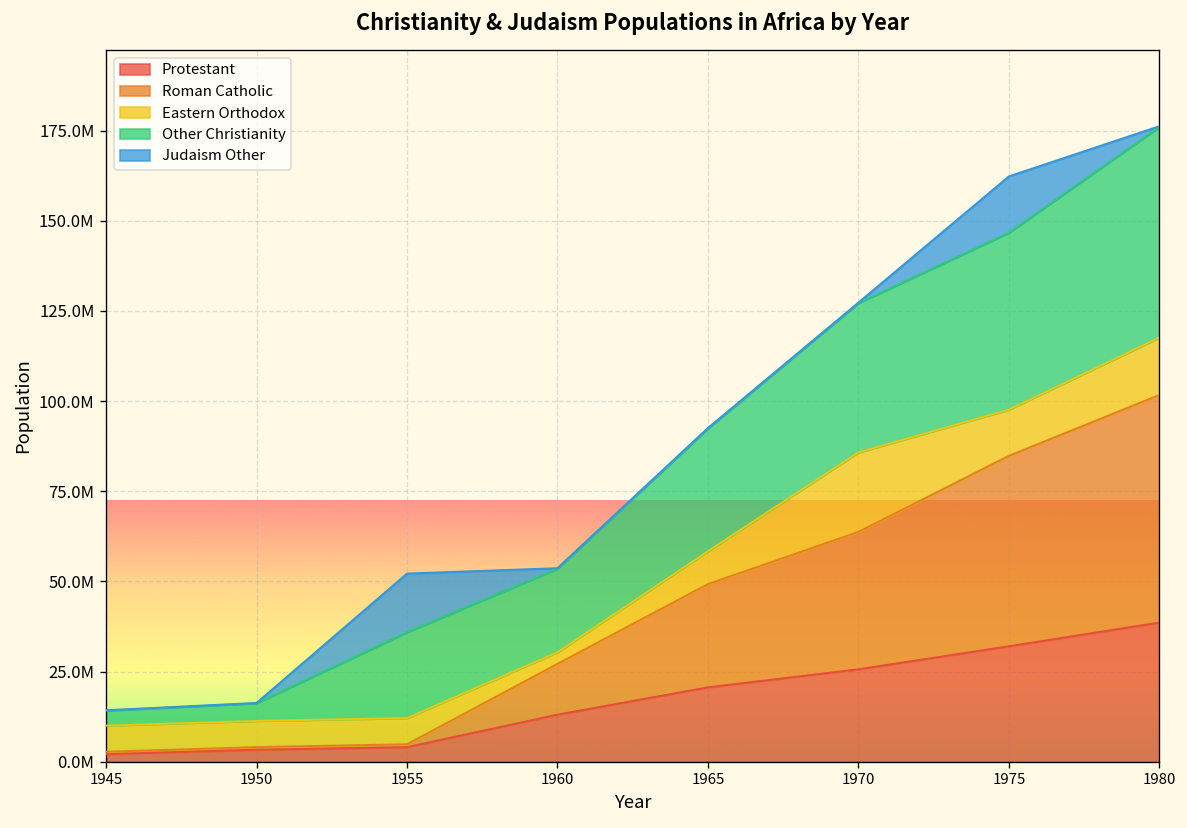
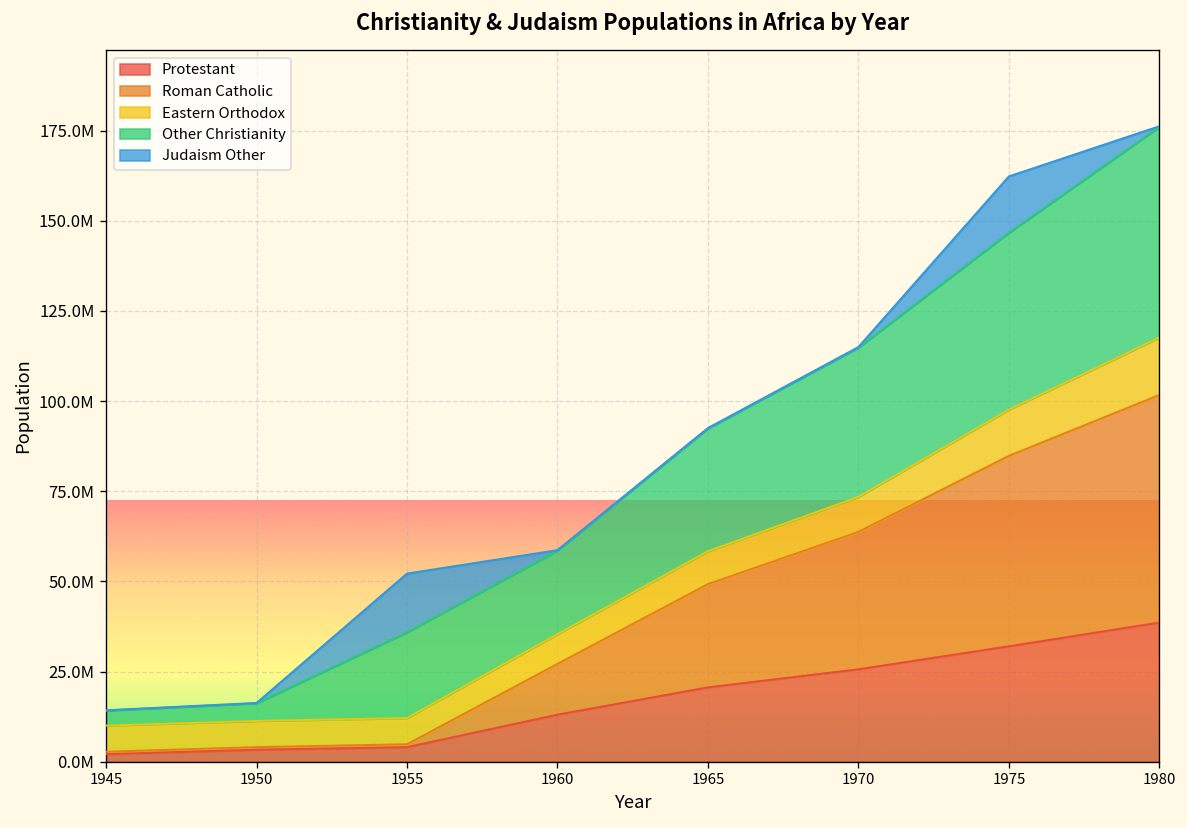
  {
    "Eastern Orthodox": {
      "1945": 7000000,
      "1950": 7000000,
      "1955": 7000000,
-     "1960": 3000000,
+     "1960": 8000000,
      "1965": 9000000,
-     "1970": 22000000,
+     "1970": 10000000,
      "1975": 13000000,
      "1980": 16000000
    },
    "Other Christianity": {
      "1955": 24000000,
      "1975": 49000000
    },
    "Judaism Other": {
      "1955": 16000000,
      "1975": 16000000
    }
  }
